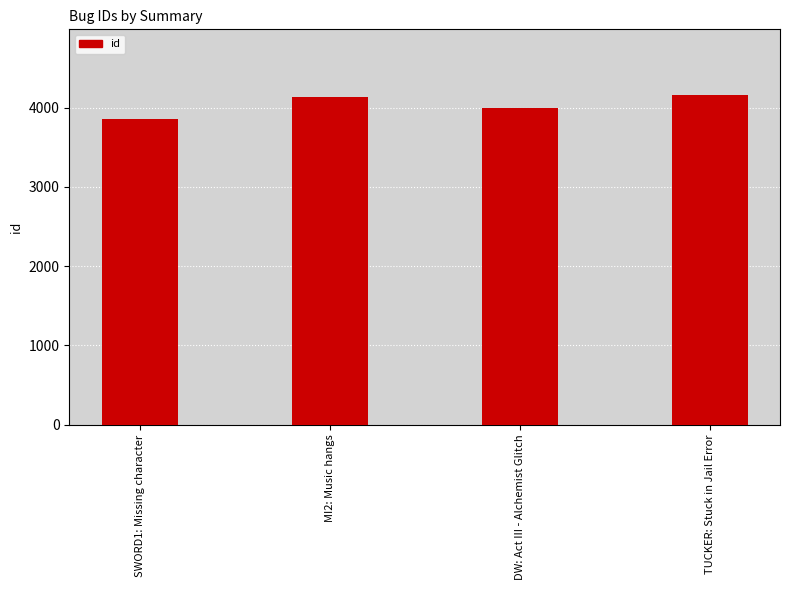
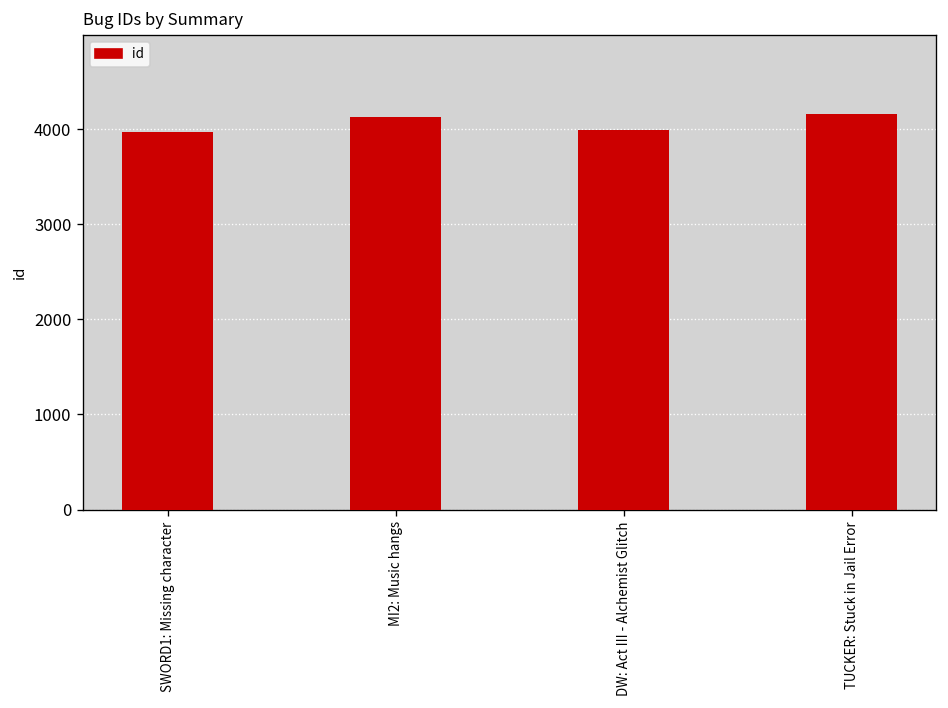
  {
-   "SWORD1: Missing character": 3800,
+   "SWORD1: Missing character": 4000,
    "MI2: Music hangs": 4100,
    "DW: Act III - Alchemist Glitch": 4000,
    "TUCKER: Stuck in Jail Error": 4200
  }
